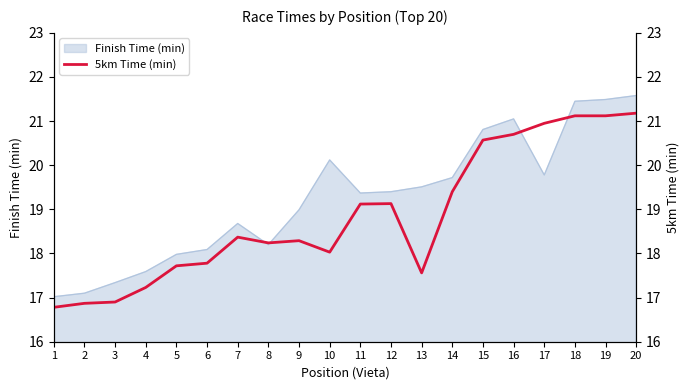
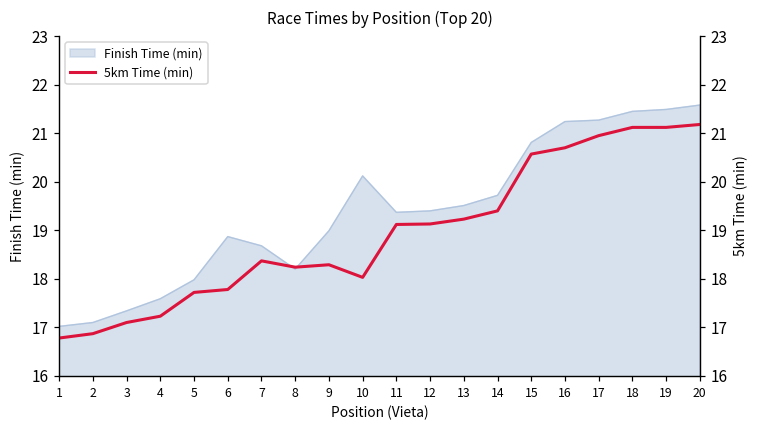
  {
    "Finish Time (min)": {
      "1": 17.0,
      "2": 17.1,
      "3": 17.3,
      "4": 17.6,
      "5": 18.0,
-     "6": 18.1,
+     "6": 18.9,
      "7": 18.7,
      "8": 18.2,
      "9": 19.0,
      "10": 20.1,
      "11": 19.4,
      "12": 19.4,
      "13": 19.5,
      "14": 19.7,
      "15": 20.8,
-     "16": 21.1,
-     "17": 19.8,
+     "16": 21.2,
+     "17": 21.3,
      "18": 21.5,
      "19": 21.5,
      "20": 21.6
    },
    "5km Time (min)": {
      "1": 16.8,
      "2": 16.9,
-     "3": 16.9,
+     "3": 17.1,
      "4": 17.2,
      "5": 17.7,
      "6": 17.8,
      "7": 18.4,
      "8": 18.2,
      "9": 18.3,
      "10": 18.0,
      "11": 19.1,
      "12": 19.1,
-     "13": 17.6,
+     "13": 19.2,
      "14": 19.4,
      "15": 20.6,
      "16": 20.7,
      "17": 21.0,
      "18": 21.1,
      "19": 21.1,
      "20": 21.2
    }
  }
